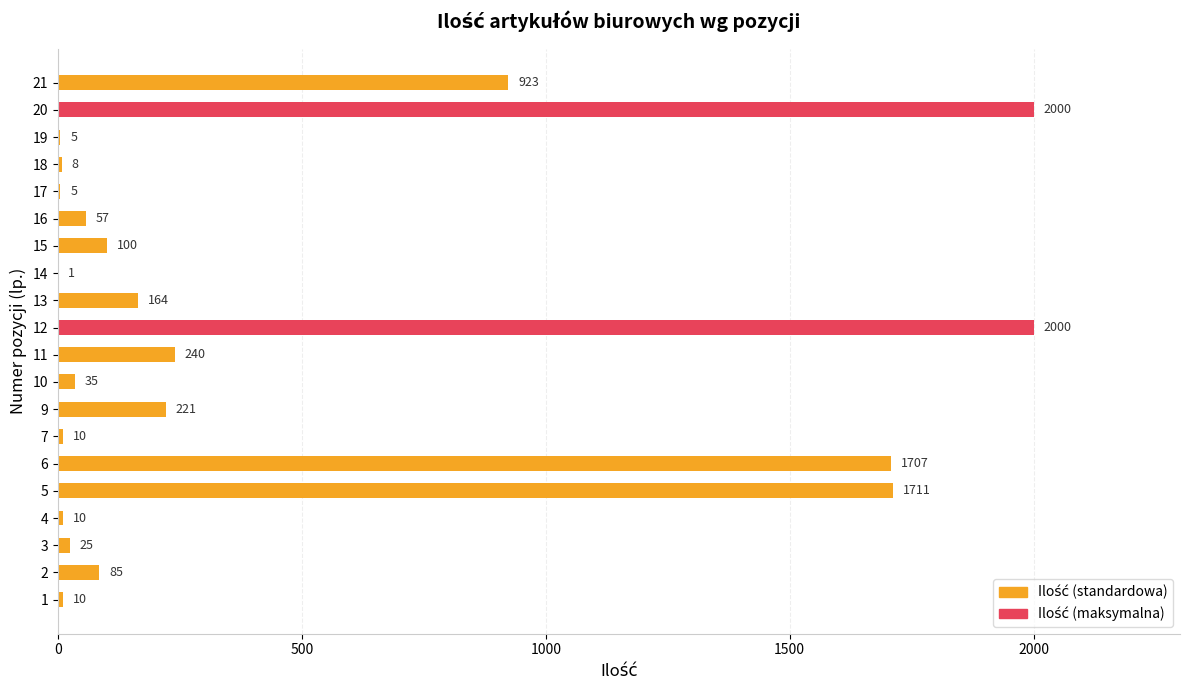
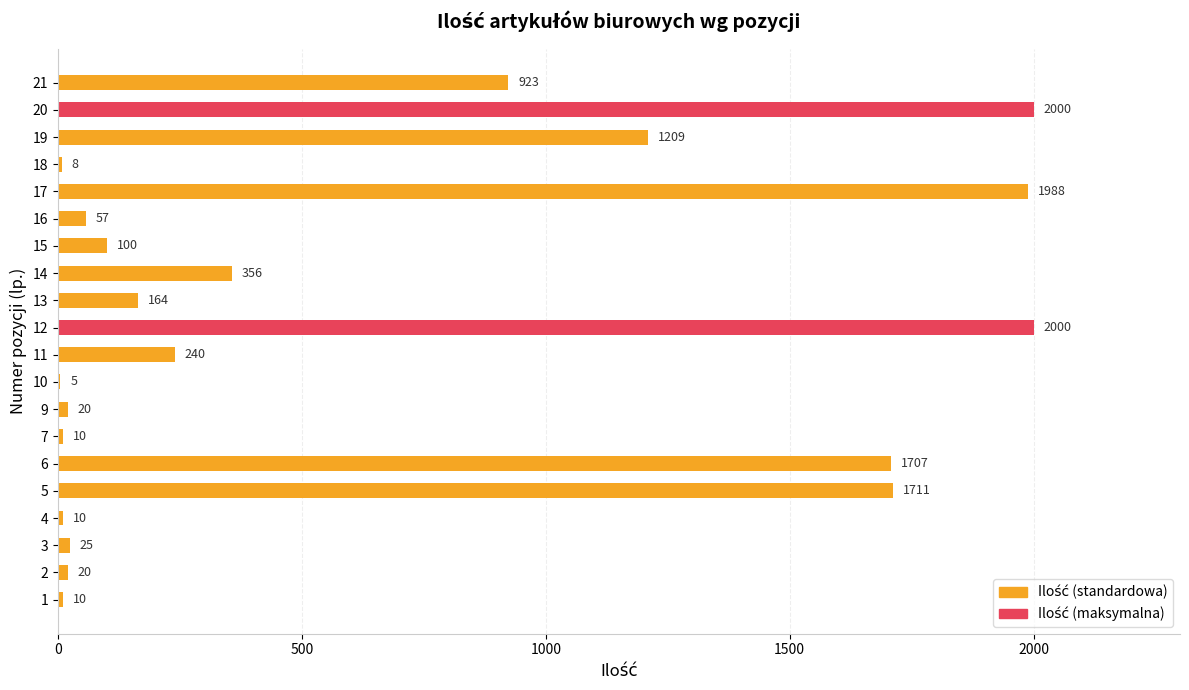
  {
    "21": 923,
    "20": 2000,
-   "19": 5,
+   "19": 1209,
    "18": 8,
-   "17": 5,
+   "17": 1988,
    "16": 57,
    "15": 100,
-   "14": 1,
+   "14": 356,
    "13": 164,
    "12": 2000,
    "11": 240,
-   "10": 35,
-   "9": 221,
+   "10": 5,
+   "9": 20,
    "7": 10,
    "6": 1707,
    "5": 1711,
    "4": 10,
    "3": 25,
-   "2": 85,
+   "2": 20,
    "1": 10
  }
